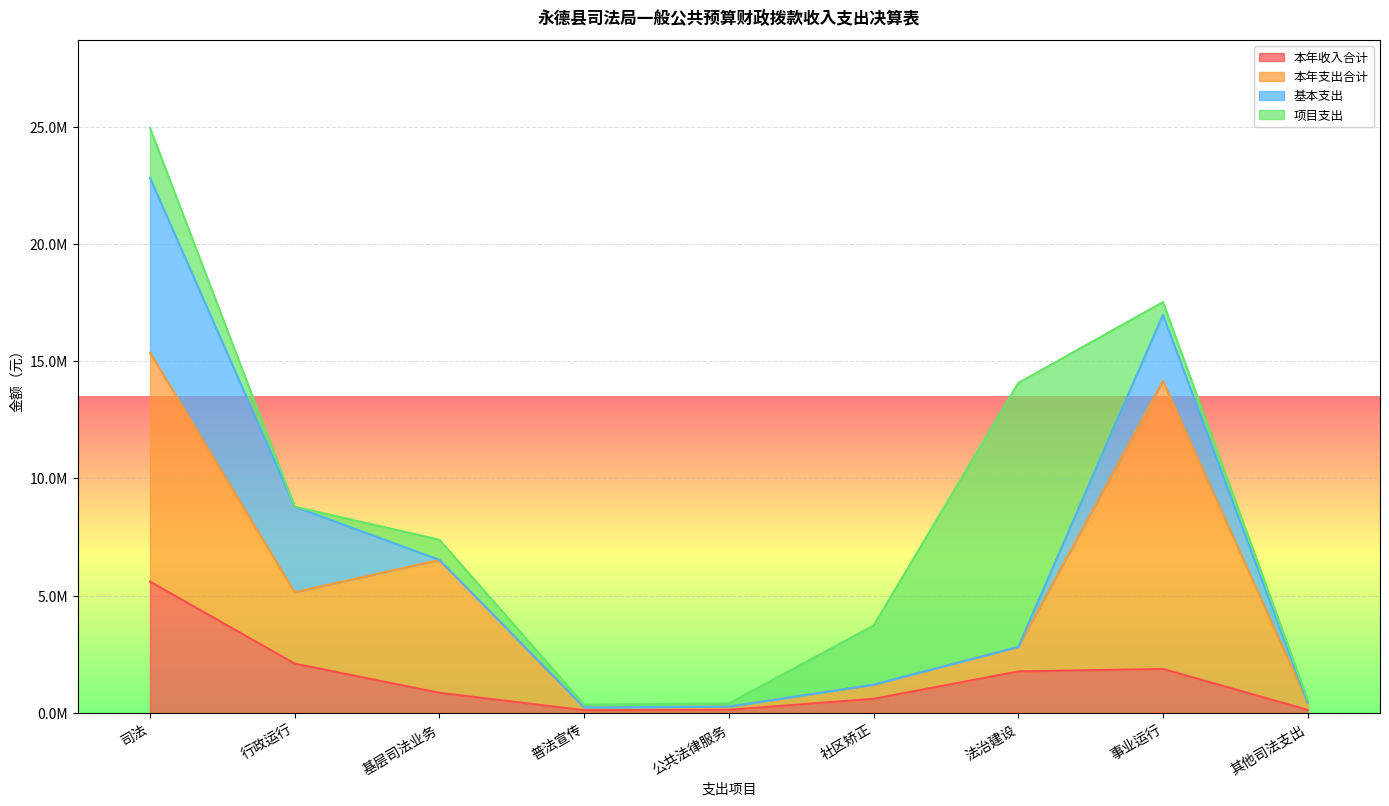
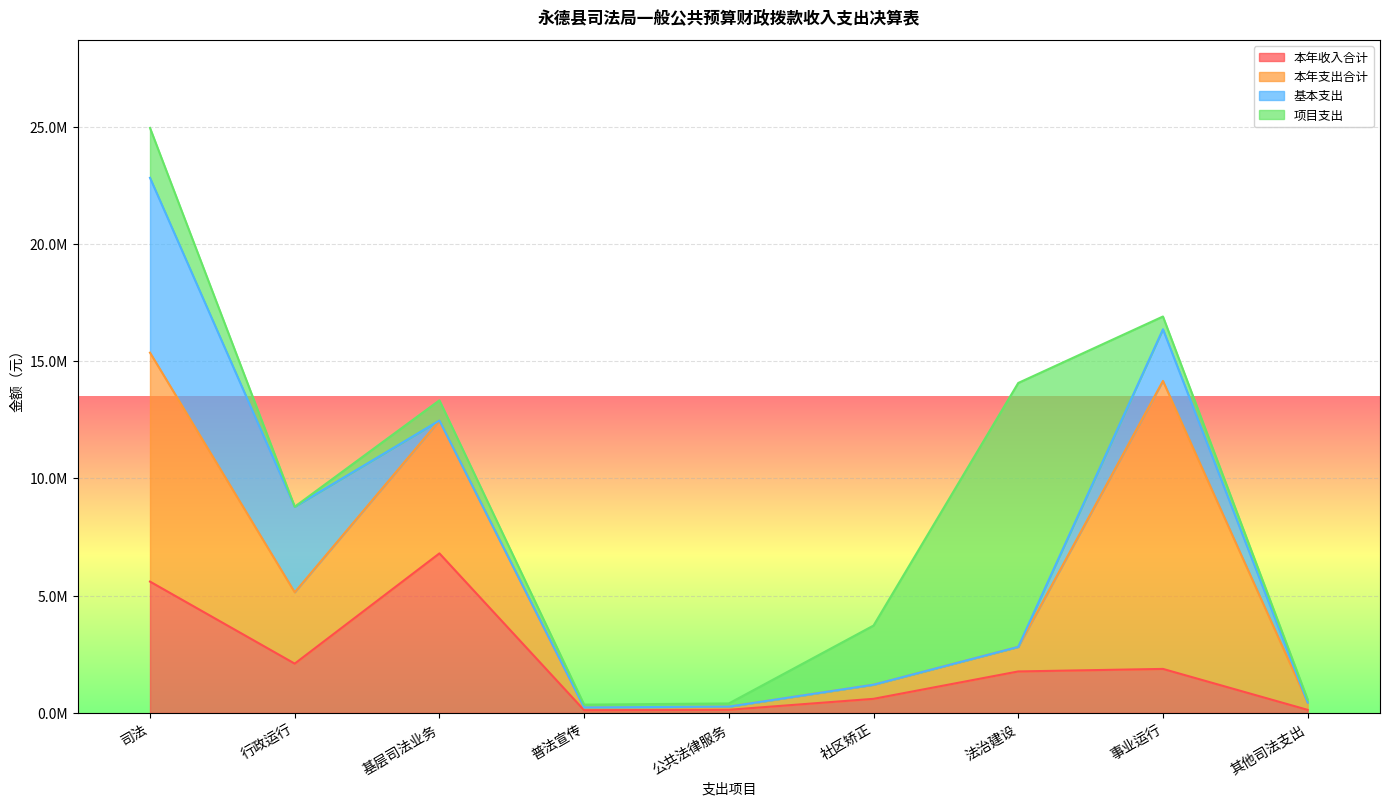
  {
    "本年收入合计": {
      "司法": 5600000,
      "行政运行": 2100000,
-     "基层司法业务": 900000,
+     "基层司法业务": 6800000,
      "普法宣传": 100000,
      "公共法律服务": 100000,
      "社区矫正": 600000,
      "法治建设": 1800000,
      "事业运行": 1900000,
      "其他司法支出": 100000
    },
    "本年支出合计": {
      "司法": 9800000,
      "行政运行": 3000000,
      "事业运行": 12300000
    },
    "基本支出": {
      "司法": 7500000,
-     "事业运行": 2800000
+     "事业运行": 2200000
    },
    "项目支出": {
      "司法": 2100000,
      "基层司法业务": 900000,
      "普法宣传": 100000,
      "公共法律服务": 100000,
      "社区矫正": 2500000,
      "法治建设": 11300000,
      "事业运行": 500000,
      "其他司法支出": 100000
    }
  }
